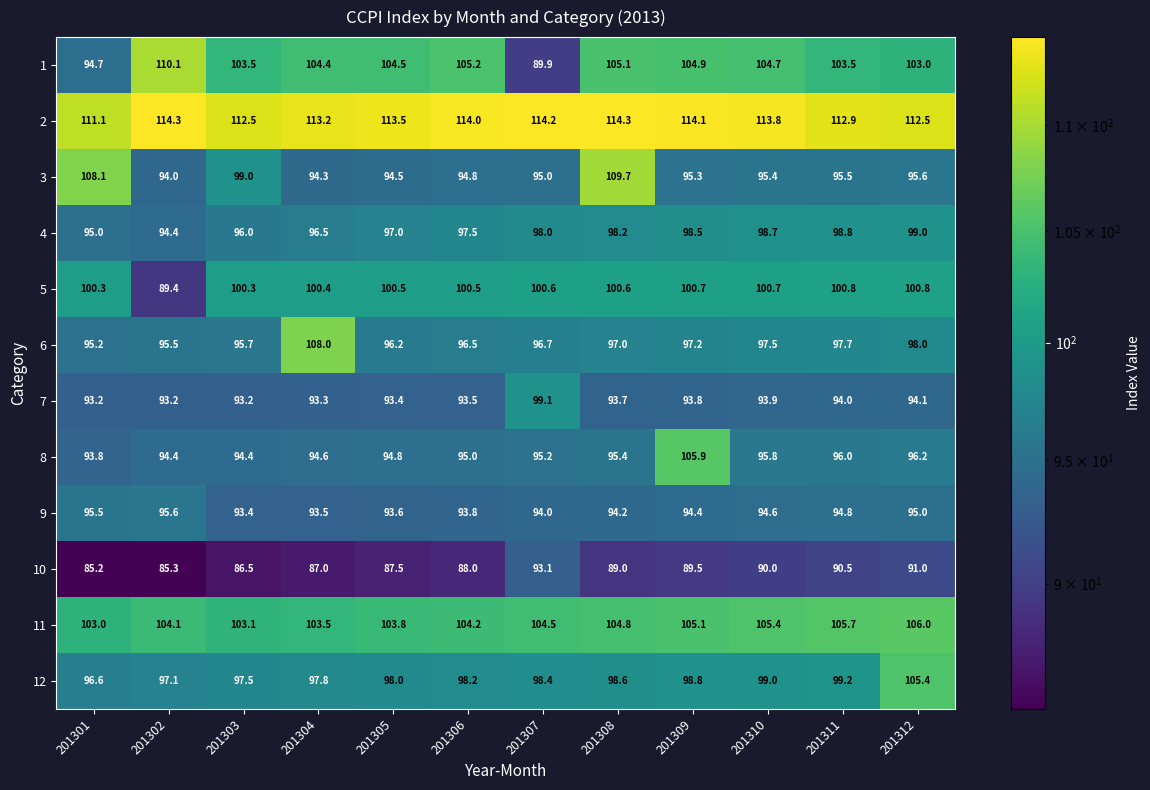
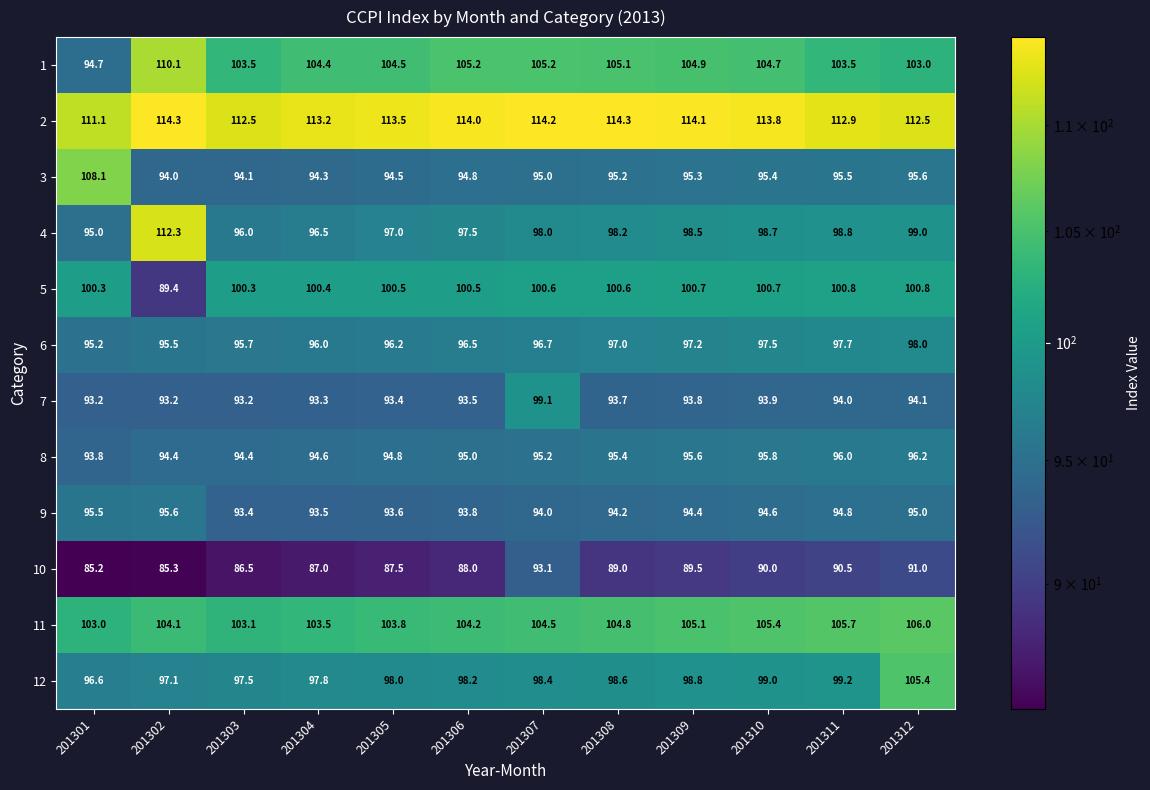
  {
    "1": {
      "201301": 94.7,
      "201302": 110.1,
      "201303": 103.5,
      "201304": 104.4,
      "201305": 104.5,
      "201306": 105.2,
-     "201307": 89.9,
+     "201307": 105.2,
      "201308": 105.1,
      "201309": 104.9,
      "201310": 104.7,
      "201311": 103.5,
      "201312": 103.0
    },
    "2": {
      "201301": 111.1,
      "201302": 114.3,
      "201303": 112.5,
      "201304": 113.2,
      "201305": 113.5,
      "201306": 114.0,
      "201307": 114.2,
      "201308": 114.3,
      "201309": 114.1,
      "201310": 113.8,
      "201311": 112.9,
      "201312": 112.5
    },
    "3": {
      "201301": 108.1,
      "201302": 94.0,
-     "201303": 99.0,
+     "201303": 94.1,
      "201304": 94.3,
      "201305": 94.5,
      "201306": 94.8,
      "201307": 95.0,
-     "201308": 109.7,
+     "201308": 95.2,
      "201309": 95.3,
      "201310": 95.4,
      "201311": 95.5,
      "201312": 95.6
    },
    "4": {
      "201301": 95.0,
-     "201302": 94.4,
+     "201302": 112.3,
      "201303": 96.0,
      "201304": 96.5,
      "201305": 97.0,
      "201306": 97.5,
      "201307": 98.0,
      "201308": 98.2,
      "201309": 98.5,
      "201310": 98.7,
      "201311": 98.8,
      "201312": 99.0
    },
    "5": {
      "201301": 100.3,
      "201302": 89.4,
      "201303": 100.3,
      "201304": 100.4,
      "201305": 100.5,
      "201306": 100.5,
      "201307": 100.6,
      "201308": 100.6,
      "201309": 100.7,
      "201310": 100.7,
      "201311": 100.8,
      "201312": 100.8
    },
    "6": {
      "201301": 95.2,
      "201302": 95.5,
      "201303": 95.7,
-     "201304": 108.0,
+     "201304": 96.0,
      "201305": 96.2,
      "201306": 96.5,
      "201307": 96.7,
      "201308": 97.0,
      "201309": 97.2,
      "201310": 97.5,
      "201311": 97.7,
      "201312": 98.0
    },
    "7": {
      "201301": 93.2,
      "201302": 93.2,
      "201303": 93.2,
      "201304": 93.3,
      "201305": 93.4,
      "201306": 93.5,
      "201307": 99.1,
      "201308": 93.7,
      "201309": 93.8,
      "201310": 93.9,
      "201311": 94.0,
      "201312": 94.1
    },
    "8": {
      "201301": 93.8,
      "201302": 94.4,
      "201303": 94.4,
      "201304": 94.6,
      "201305": 94.8,
      "201306": 95.0,
      "201307": 95.2,
      "201308": 95.4,
-     "201309": 105.9,
+     "201309": 95.6,
      "201310": 95.8,
      "201311": 96.0,
      "201312": 96.2
    },
    "9": {
      "201301": 95.5,
      "201302": 95.6,
      "201303": 93.4,
      "201304": 93.5,
      "201305": 93.6,
      "201306": 93.8,
      "201307": 94.0,
      "201308": 94.2,
      "201309": 94.4,
      "201310": 94.6,
      "201311": 94.8,
      "201312": 95.0
    },
    "10": {
      "201301": 85.2,
      "201302": 85.3,
      "201303": 86.5,
      "201304": 87.0,
      "201305": 87.5,
      "201306": 88.0,
      "201307": 93.1,
      "201308": 89.0,
      "201309": 89.5,
      "201310": 90.0,
      "201311": 90.5,
      "201312": 91.0
    },
    "11": {
      "201301": 103.0,
      "201302": 104.1,
      "201303": 103.1,
      "201304": 103.5,
      "201305": 103.8,
      "201306": 104.2,
      "201307": 104.5,
      "201308": 104.8,
      "201309": 105.1,
      "201310": 105.4,
      "201311": 105.7,
      "201312": 106.0
    },
    "12": {
      "201301": 96.6,
      "201302": 97.1,
      "201303": 97.5,
      "201304": 97.8,
      "201305": 98.0,
      "201306": 98.2,
      "201307": 98.4,
      "201308": 98.6,
      "201309": 98.8,
      "201310": 99.0,
      "201311": 99.2,
      "201312": 105.4
    }
  }
